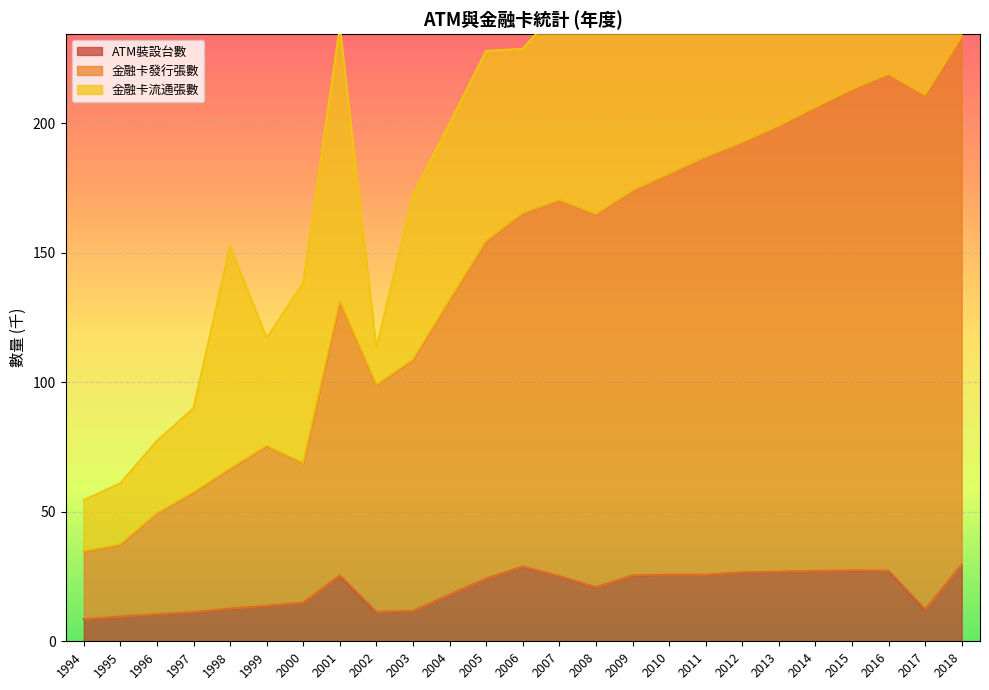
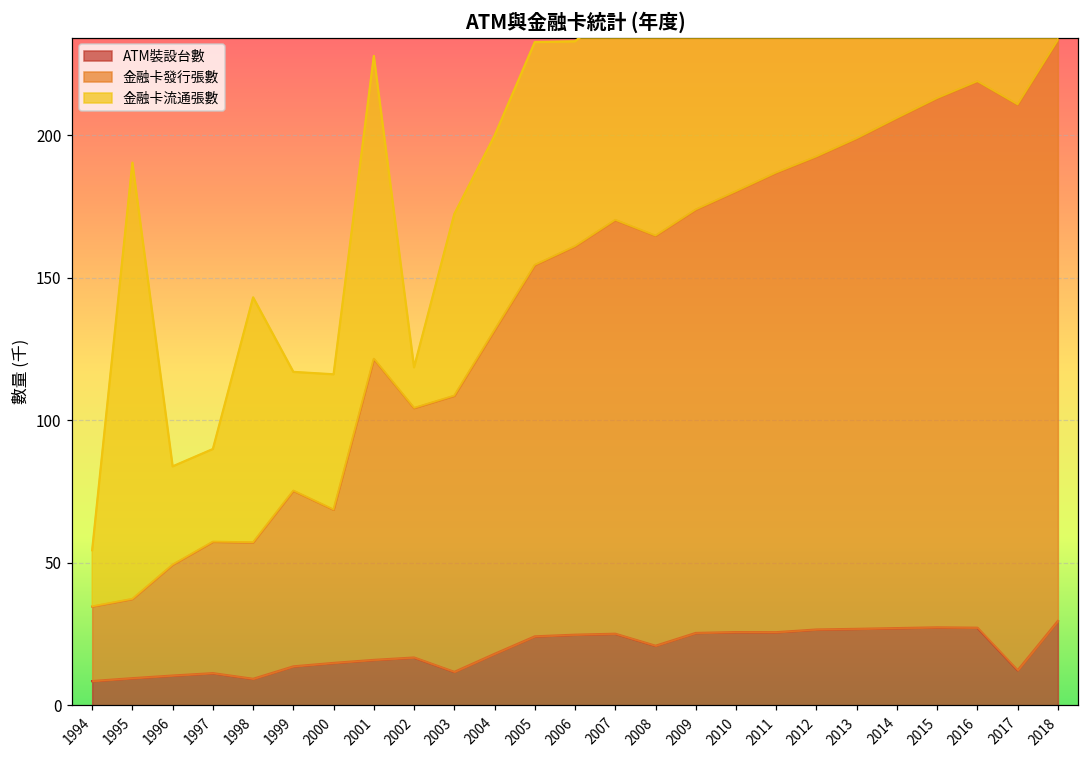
  {
    "ATM裝設台數": {
      "1994": 9,
      "1995": 10,
      "1996": 10,
      "1997": 11,
-     "1998": 13,
+     "1998": 9,
      "1999": 14,
      "2000": 15,
-     "2001": 25,
-     "2002": 11,
+     "2001": 16,
+     "2002": 17,
      "2003": 12,
      "2004": 18,
      "2005": 24,
-     "2006": 29,
+     "2006": 25,
      "2007": 25,
      "2008": 21,
      "2009": 25,
      "2010": 26,
      "2011": 26,
      "2012": 27,
      "2013": 27,
      "2014": 27,
      "2015": 27,
      "2016": 27,
      "2017": 12,
      "2018": 30
    },
    "金融卡發行張數": {
      "1994": 26,
      "1995": 28,
      "1996": 39,
      "1997": 46,
-     "1998": 54,
+     "1998": 48,
      "1999": 62,
      "2000": 54,
      "2001": 106,
      "2002": 88,
      "2003": 97,
      "2004": 114,
      "2005": 130,
      "2006": 136,
      "2007": 145,
      "2008": 144,
      "2009": 149,
      "2010": 155,
      "2011": 161,
      "2012": 166,
      "2013": 172,
      "2014": 179,
      "2015": 186,
      "2016": 192,
      "2017": 198,
      "2018": 204
    },
    "金融卡流通張數": {
      "1994": 20,
-     "1995": 24,
-     "1996": 28,
+     "1995": 153,
+     "1996": 35,
      "1997": 33,
      "1998": 86,
      "1999": 42,
-     "2000": 70,
+     "2000": 48,
      "2002": 14,
      "2003": 64,
      "2004": 68,
-     "2005": 73,
-     "2006": 63
+     "2005": 78,
+     "2006": 72
    }
  }
